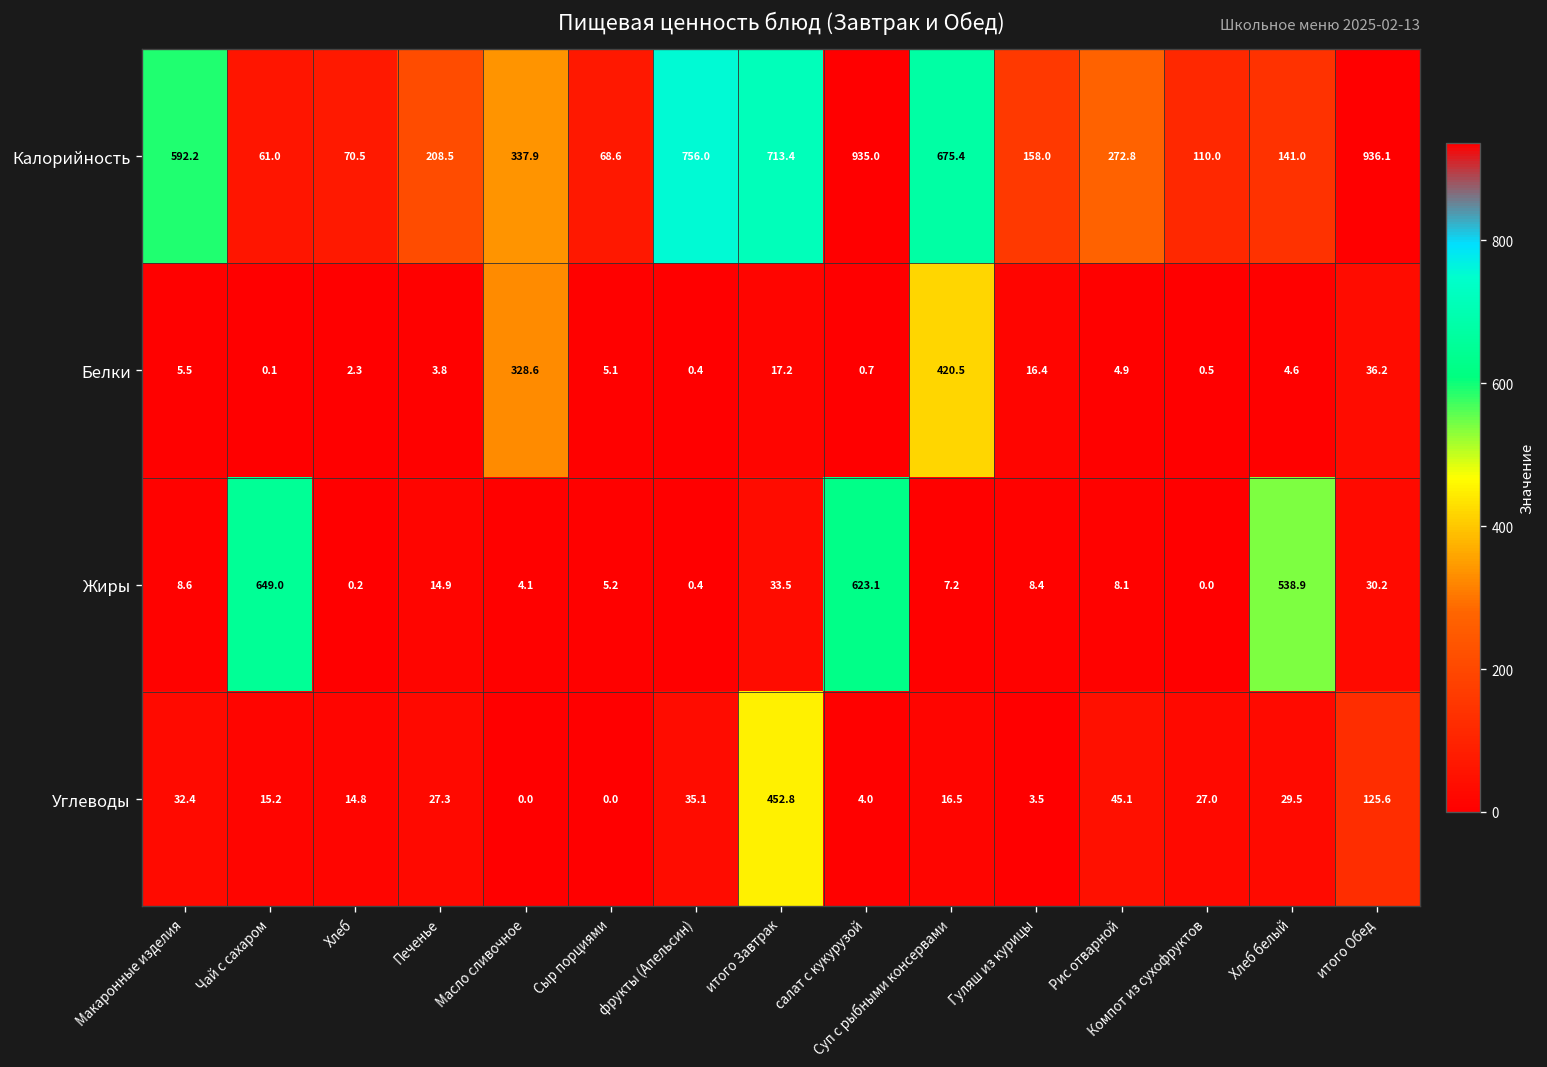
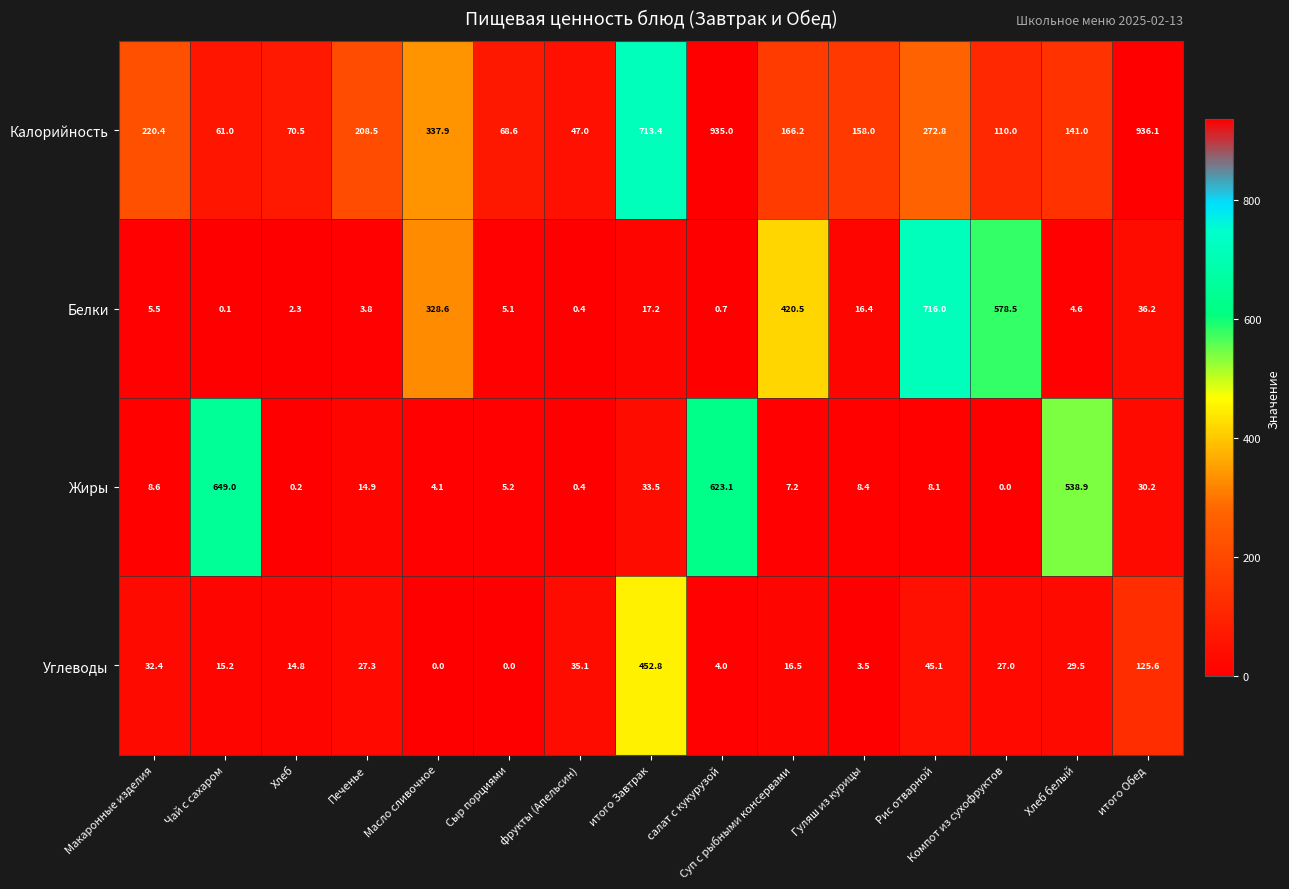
  {
    "Калорийность": {
-     "Макаронные изделия": 592.2,
+     "Макаронные изделия": 220.4,
      "Чай с сахаром": 61.0,
      "Хлеб": 70.5,
      "Печенье": 208.5,
      "Масло сливочное": 337.9,
      "Сыр порциями": 68.6,
-     "фрукты (Апельсин)": 756.0,
+     "фрукты (Апельсин)": 47.0,
      "итого Завтрак": 713.4,
      "салат с кукурузой": 935.0,
-     "Суп с рыбными консервами": 675.4,
+     "Суп с рыбными консервами": 166.2,
      "Гуляш из курицы": 158.0,
      "Рис отварной": 272.8,
      "Компот из сухофруктов": 110.0,
      "Хлеб белый": 141.0,
      "итого Обед": 936.1
    },
    "Белки": {
      "Макаронные изделия": 5.5,
      "Чай с сахаром": 0.1,
      "Хлеб": 2.3,
      "Печенье": 3.8,
      "Масло сливочное": 328.6,
      "Сыр порциями": 5.1,
      "фрукты (Апельсин)": 0.4,
      "итого Завтрак": 17.2,
      "салат с кукурузой": 0.7,
      "Суп с рыбными консервами": 420.5,
      "Гуляш из курицы": 16.4,
-     "Рис отварной": 4.9,
-     "Компот из сухофруктов": 0.5,
+     "Рис отварной": 716.0,
+     "Компот из сухофруктов": 578.5,
      "Хлеб белый": 4.6,
      "итого Обед": 36.2
    },
    "Жиры": {
      "Макаронные изделия": 8.6,
      "Чай с сахаром": 649.0,
      "Хлеб": 0.2,
      "Печенье": 14.9,
      "Масло сливочное": 4.1,
      "Сыр порциями": 5.2,
      "фрукты (Апельсин)": 0.4,
      "итого Завтрак": 33.5,
      "салат с кукурузой": 623.1,
      "Суп с рыбными консервами": 7.2,
      "Гуляш из курицы": 8.4,
      "Рис отварной": 8.1,
      "Компот из сухофруктов": 0.0,
      "Хлеб белый": 538.9,
      "итого Обед": 30.2
    },
    "Углеводы": {
      "Макаронные изделия": 32.4,
      "Чай с сахаром": 15.2,
      "Хлеб": 14.8,
      "Печенье": 27.3,
      "Масло сливочное": 0.0,
      "Сыр порциями": 0.0,
      "фрукты (Апельсин)": 35.1,
      "итого Завтрак": 452.8,
      "салат с кукурузой": 4.0,
      "Суп с рыбными консервами": 16.5,
      "Гуляш из курицы": 3.5,
      "Рис отварной": 45.1,
      "Компот из сухофруктов": 27.0,
      "Хлеб белый": 29.5,
      "итого Обед": 125.6
    }
  }
